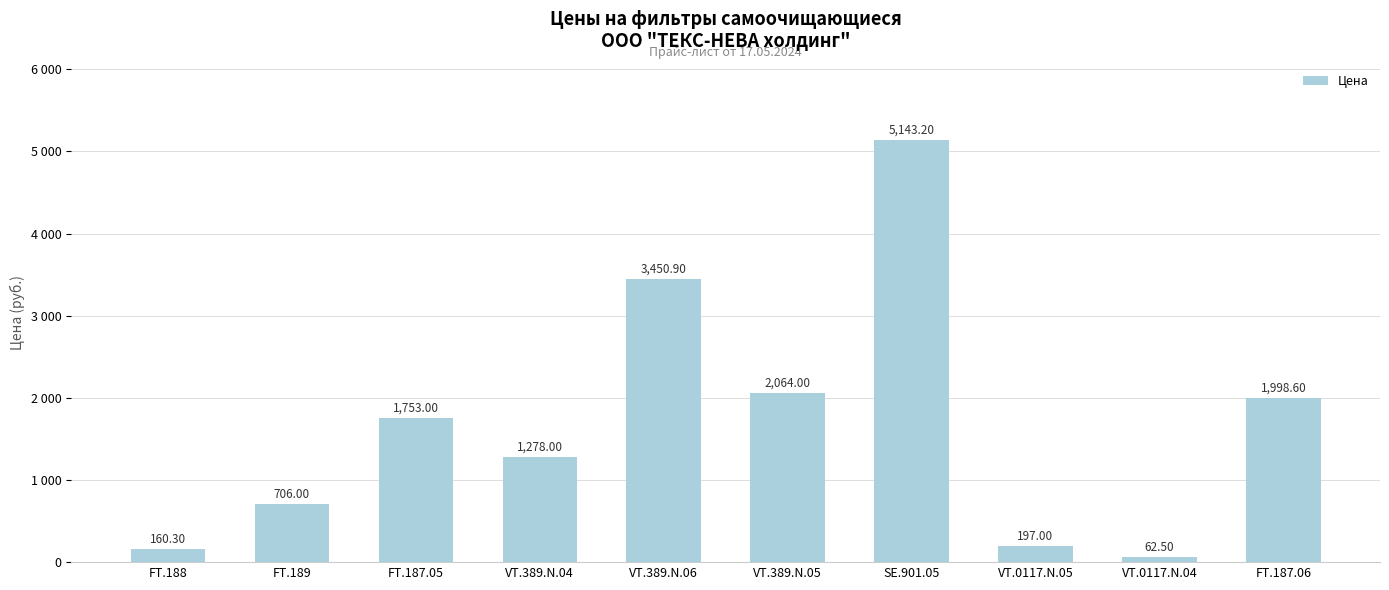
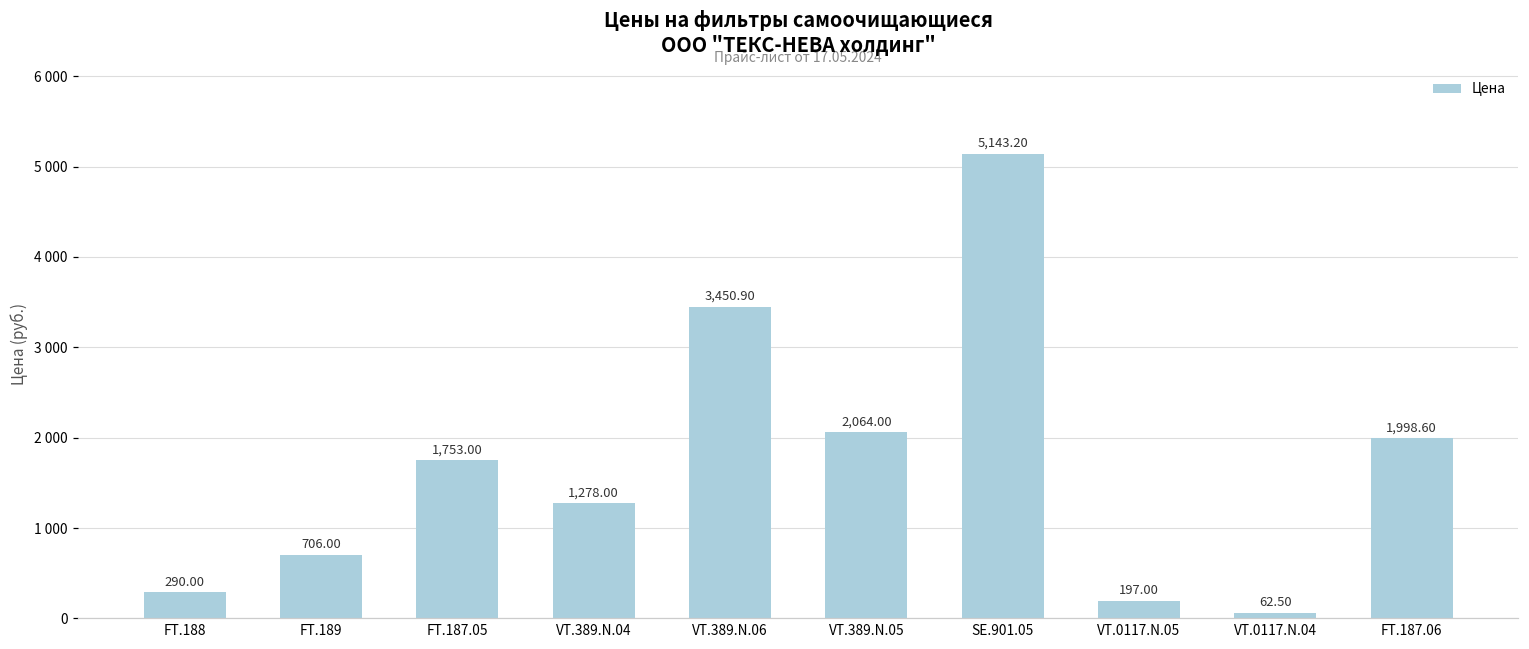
  {
-   "FT.188": "160.30",
+   "FT.188": "290.00",
    "FT.189": "706.00",
    "FT.187.05": "1,753.00",
    "VT.389.N.04": "1,278.00",
    "VT.389.N.06": "3,450.90",
    "VT.389.N.05": "2,064.00",
    "SE.901.05": "5,143.20",
    "VT.0117.N.05": "197.00",
    "VT.0117.N.04": "62.50",
    "FT.187.06": "1,998.60"
  }
